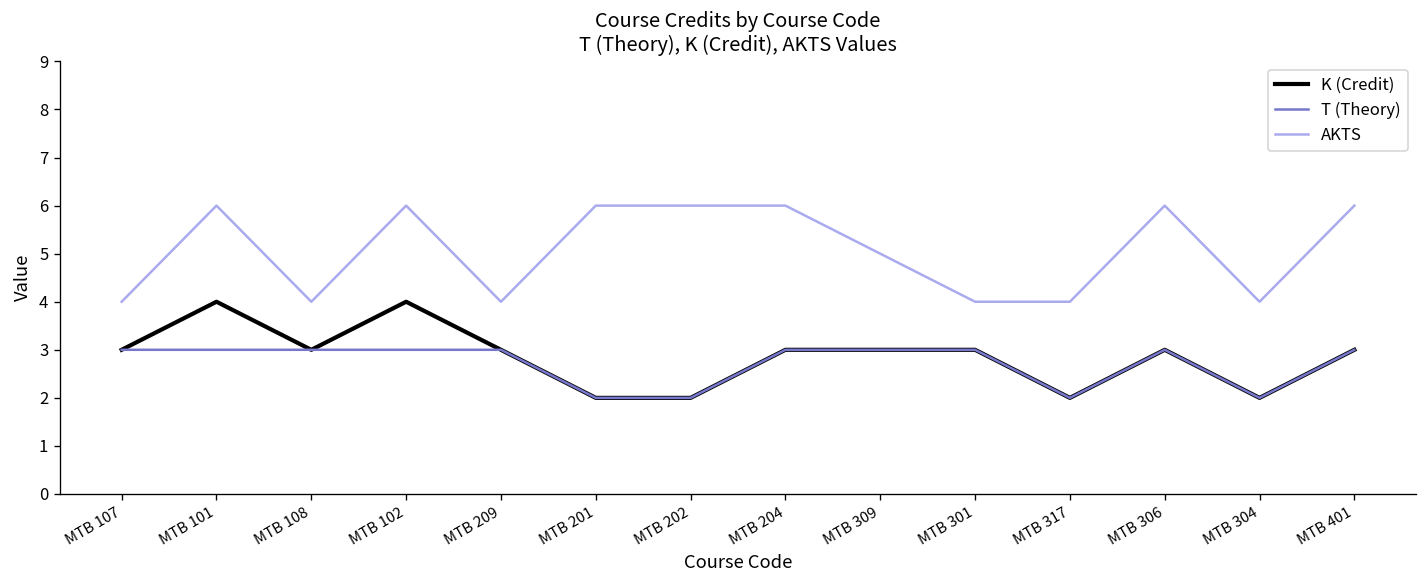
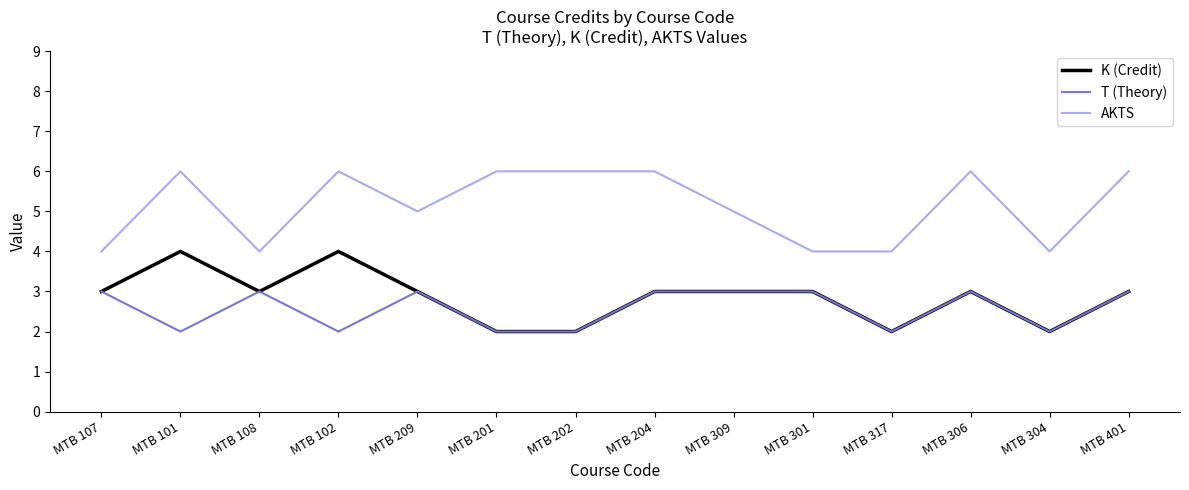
  {
    "K (Credit)": {
      "MTB 101": 4,
      "MTB 102": 4
    },
    "T (Theory)": {
-     "MTB 101": 3,
-     "MTB 102": 3
+     "MTB 101": 2,
+     "MTB 102": 2
    },
    "AKTS": {
      "MTB 107": 4,
      "MTB 101": 6,
      "MTB 108": 4,
      "MTB 102": 6,
-     "MTB 209": 4,
+     "MTB 209": 5,
      "MTB 201": 6,
      "MTB 202": 6,
      "MTB 204": 6,
      "MTB 309": 5,
      "MTB 301": 4,
      "MTB 317": 4,
      "MTB 306": 6,
      "MTB 304": 4,
      "MTB 401": 6
    }
  }
